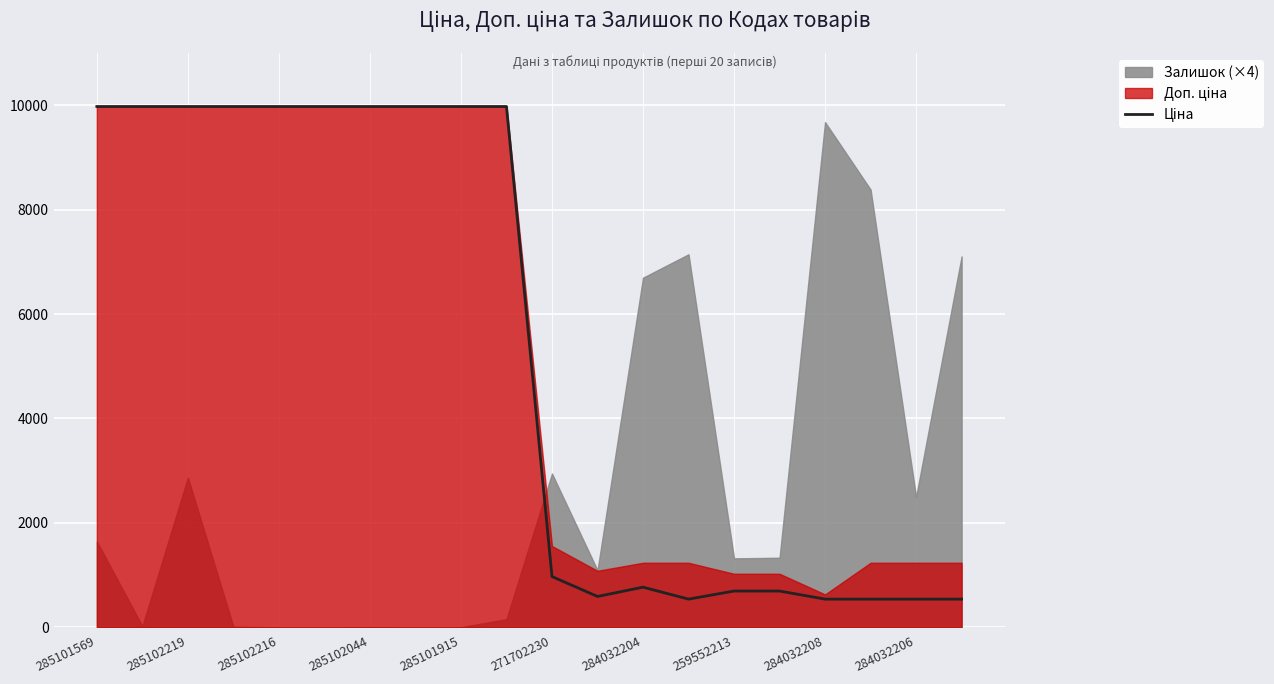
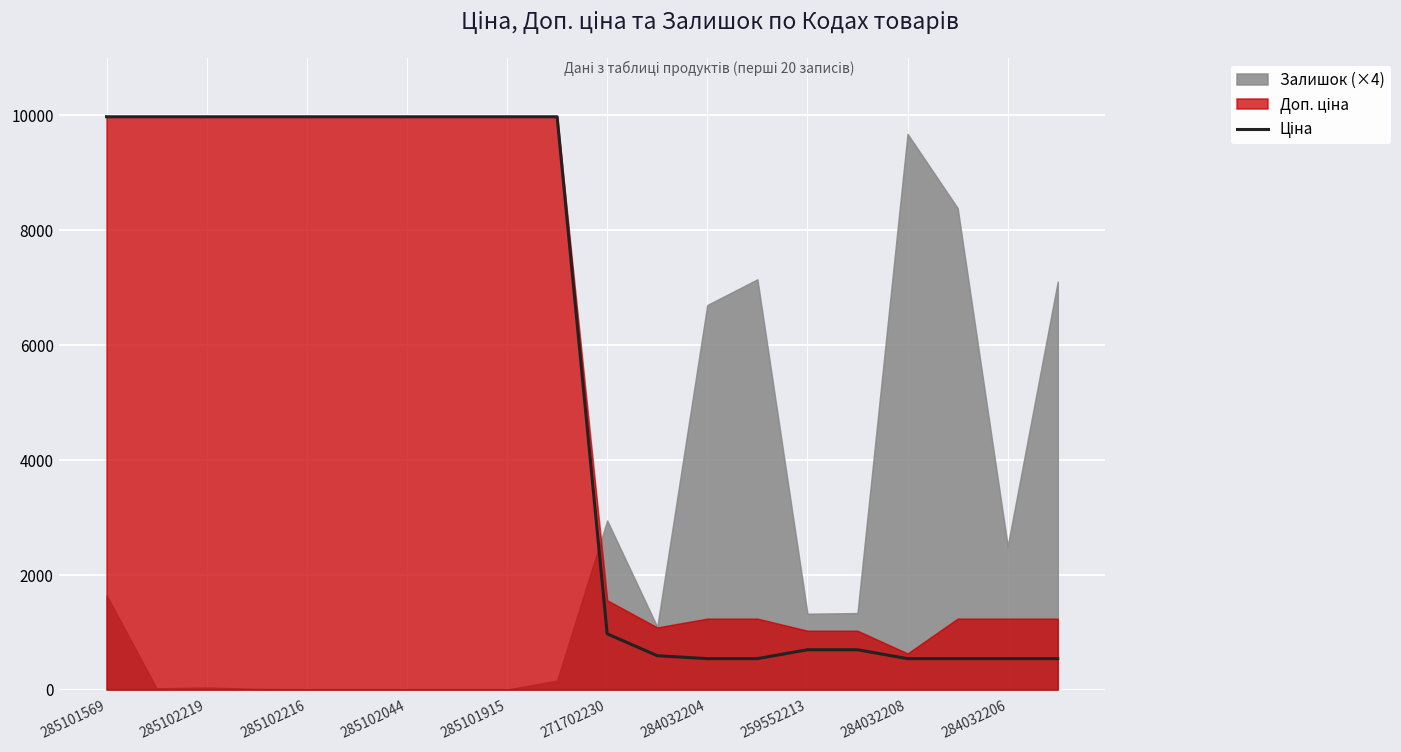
  {
    "Залишок (×4)": {
      "285101569": 1600,
-     "285102219": 2900,
+     "285102219": 0,
      "285102216": 0,
      "285101915": 0,
      "271702230": 2900,
      "284032204": 6700,
      "259552213": 1300,
      "284032208": 9700,
      "284032206": 2500
    },
    "Ціна": {
      "271702230": 1000,
-     "284032204": 800,
+     "284032204": 500,
      "259552213": 700,
      "284032208": 500,
      "284032206": 500
    },
    "Доп. ціна": {
      "271702230": 1600,
      "284032204": 1200,
      "259552213": 1000,
      "284032208": 600,
      "284032206": 1200
    }
  }
